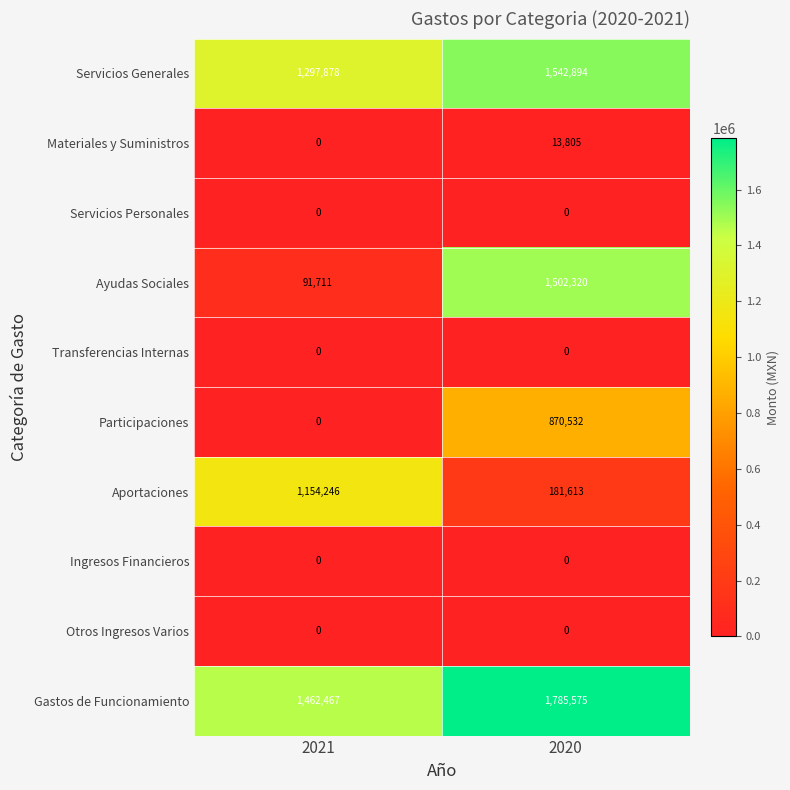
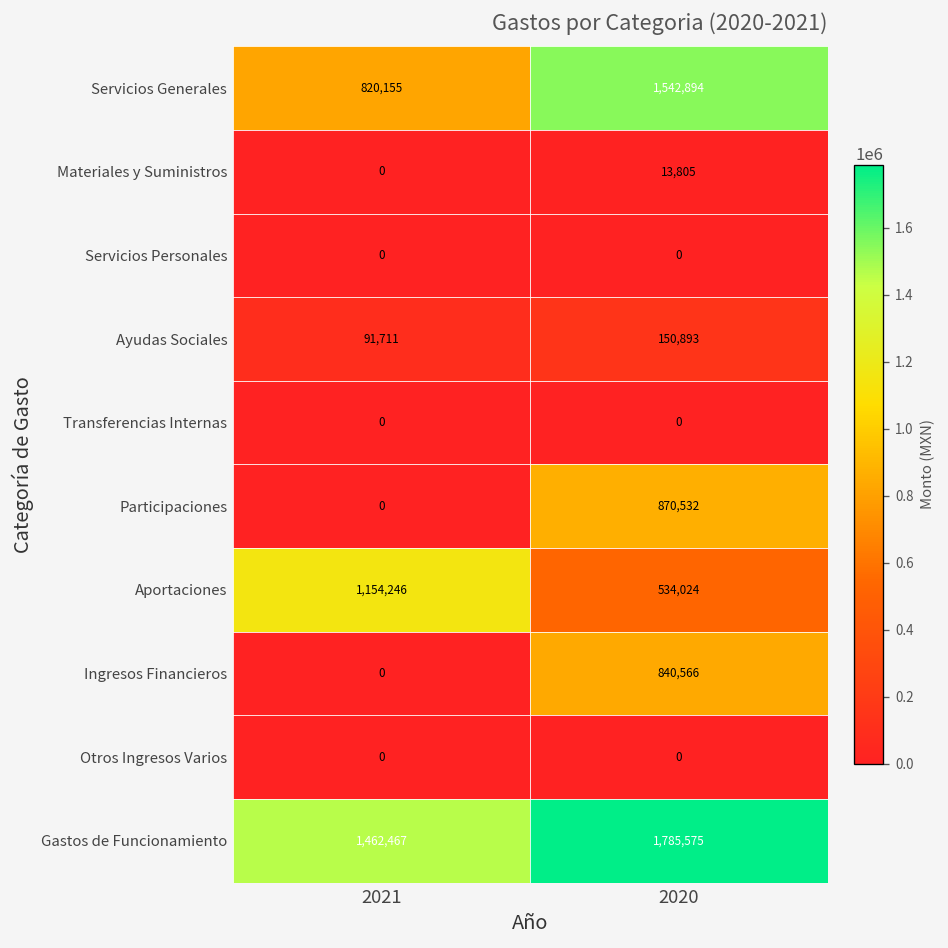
  {
    "Servicios Generales": {
-     "2021": "1,297,878",
+     "2021": "820,155",
      "2020": "1,542,894"
    },
    "Materiales y Suministros": {
      "2021": "0",
      "2020": "13,805"
    },
    "Servicios Personales": {
      "2021": "0",
      "2020": "0"
    },
    "Ayudas Sociales": {
      "2021": "91,711",
-     "2020": "1,502,320"
+     "2020": "150,893"
    },
    "Transferencias Internas": {
      "2021": "0",
      "2020": "0"
    },
    "Participaciones": {
      "2021": "0",
      "2020": "870,532"
    },
    "Aportaciones": {
      "2021": "1,154,246",
-     "2020": "181,613"
+     "2020": "534,024"
    },
    "Ingresos Financieros": {
      "2021": "0",
-     "2020": "0"
+     "2020": "840,566"
    },
    "Otros Ingresos Varios": {
      "2021": "0",
      "2020": "0"
    },
    "Gastos de Funcionamiento": {
      "2021": "1,462,467",
      "2020": "1,785,575"
    }
  }
